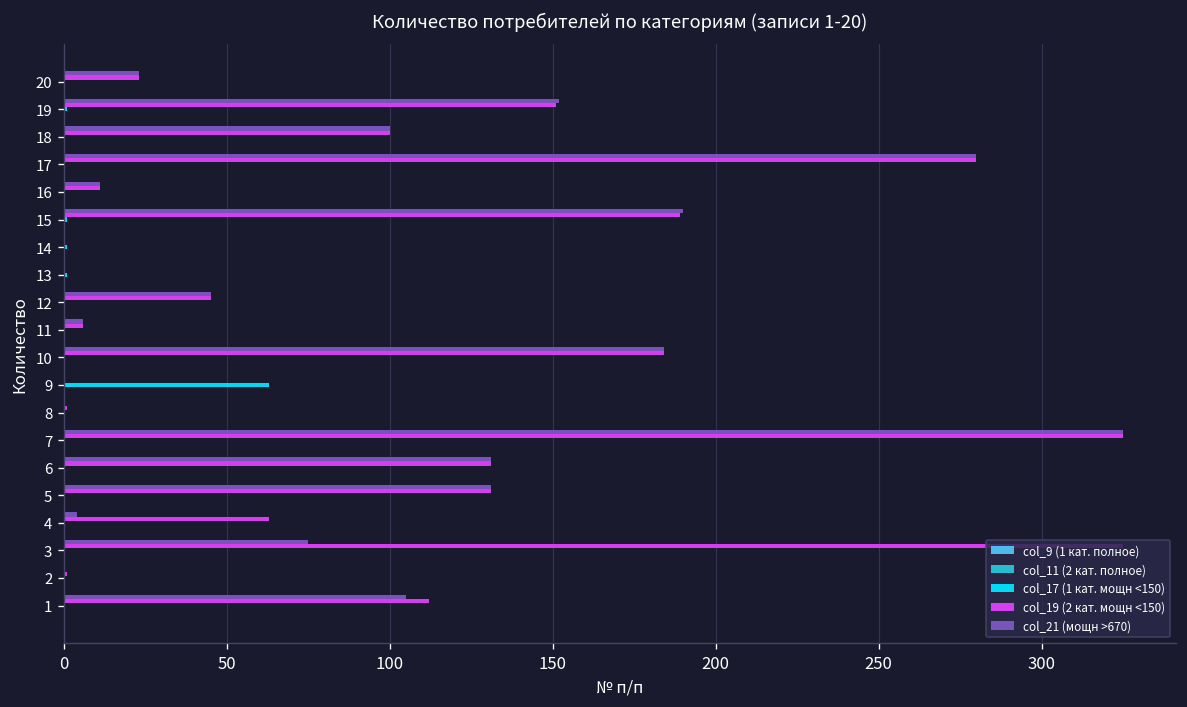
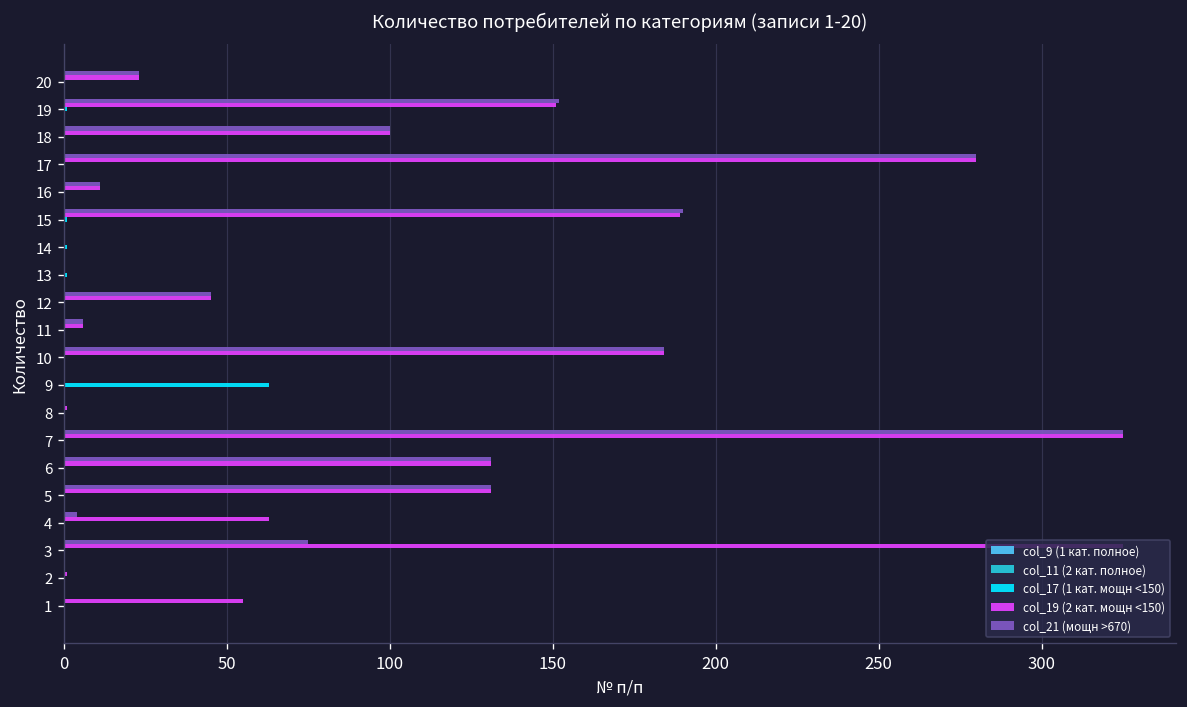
  {
    "col_17 (1 кат. мощн <150)": {
      "20": 0,
      "19": 1,
      "18": 0,
      "17": 0,
      "16": 0,
      "15": 1,
      "14": 1,
      "13": 1,
      "12": 0,
      "11": 0,
      "10": 0,
      "9": 63,
      "8": 0,
      "7": 0,
      "6": 0,
      "5": 0,
      "4": 0,
      "3": 0,
      "2": 0,
      "1": 0
    },
    "col_19 (2 кат. мощн <150)": {
      "20": 23,
      "19": 151,
      "18": 100,
      "17": 280,
      "16": 11,
      "15": 189,
      "14": 0,
      "13": 0,
      "12": 45,
      "11": 6,
      "10": 184,
      "9": 0,
      "8": 1,
      "7": 325,
      "6": 131,
      "5": 131,
      "4": 63,
      "2": 1,
-     "1": 112
+     "1": 55
    },
    "col_21 (мощн >670)": {
      "20": 23,
      "19": 152,
      "18": 100,
      "17": 280,
      "16": 11,
      "15": 190,
      "14": 0,
      "13": 0,
      "12": 45,
      "11": 6,
      "10": 184,
      "9": 0,
      "8": 0,
      "7": 325,
      "6": 131,
      "5": 131,
      "4": 4,
      "3": 75,
      "2": 0,
-     "1": 105
+     "1": 0
    }
  }
